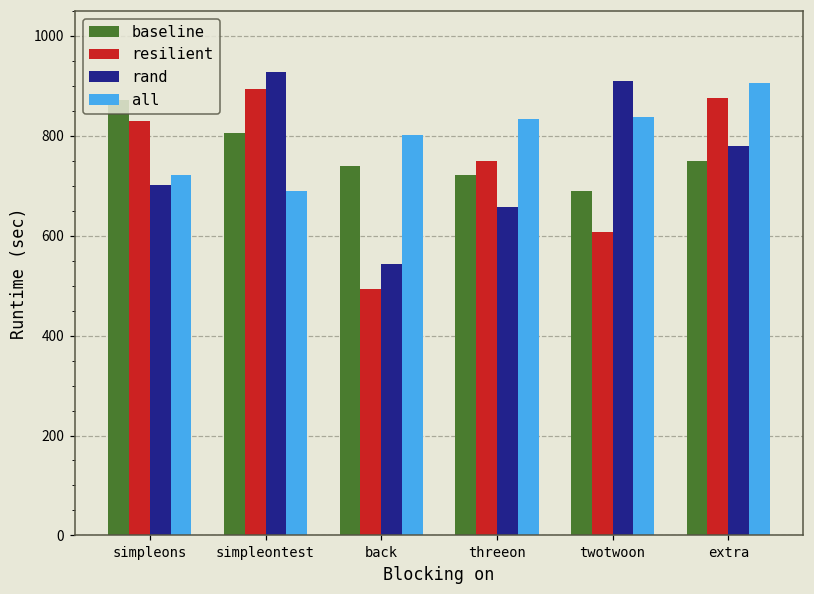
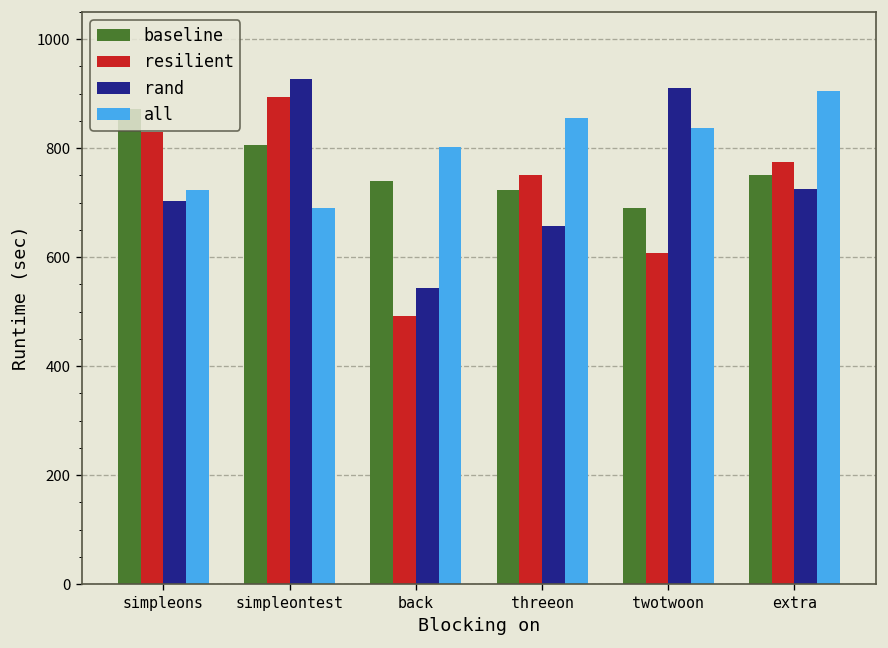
  {
    "baseline": {
      "simpleontest": 810,
      "back": 740,
      "threeon": 720,
      "twotwoon": 690,
      "extra": 750
    },
    "resilient": {
      "simpleons": 830,
      "simpleontest": 890,
      "back": 490,
      "threeon": 750,
      "twotwoon": 610,
-     "extra": 880
+     "extra": 780
    },
    "rand": {
      "simpleons": 700,
      "simpleontest": 930,
      "back": 540,
      "threeon": 660,
      "twotwoon": 910,
-     "extra": 780
+     "extra": 730
    },
    "all": {
      "simpleons": 720,
      "simpleontest": 690,
      "back": 800,
-     "threeon": 830,
+     "threeon": 860,
      "twotwoon": 840,
      "extra": 910
    }
  }
